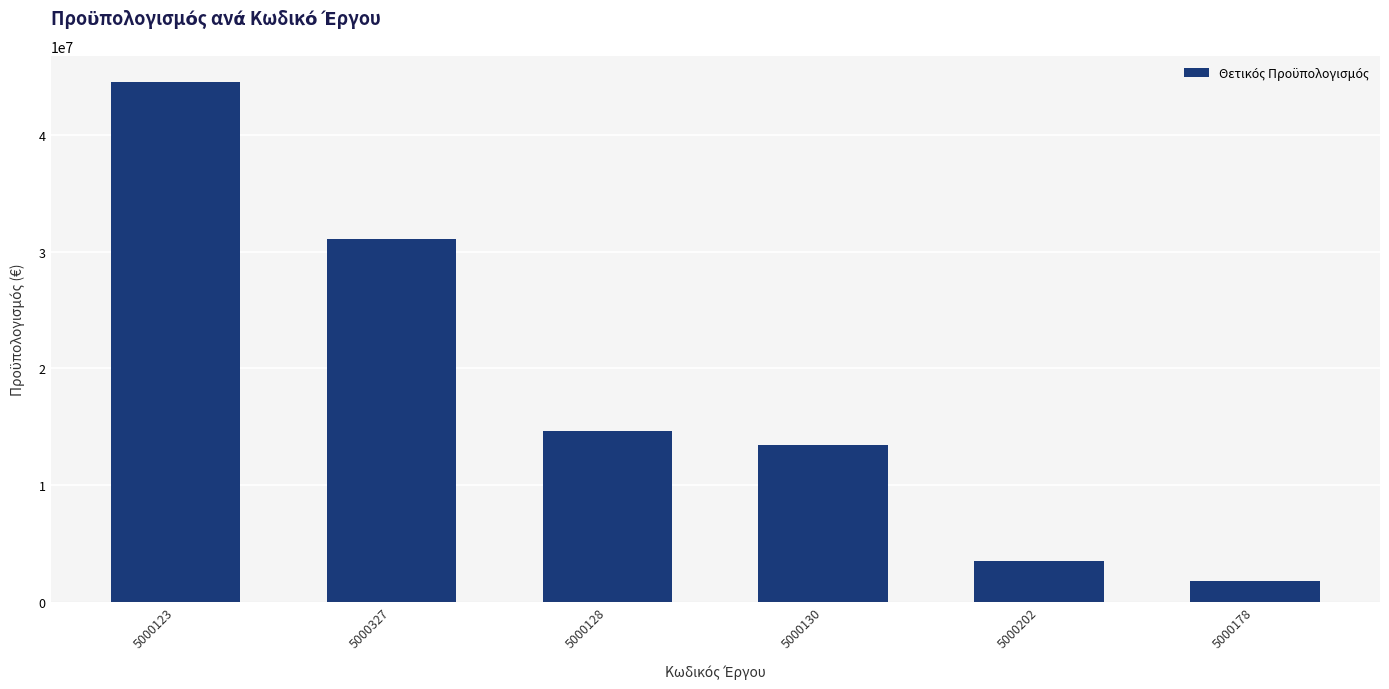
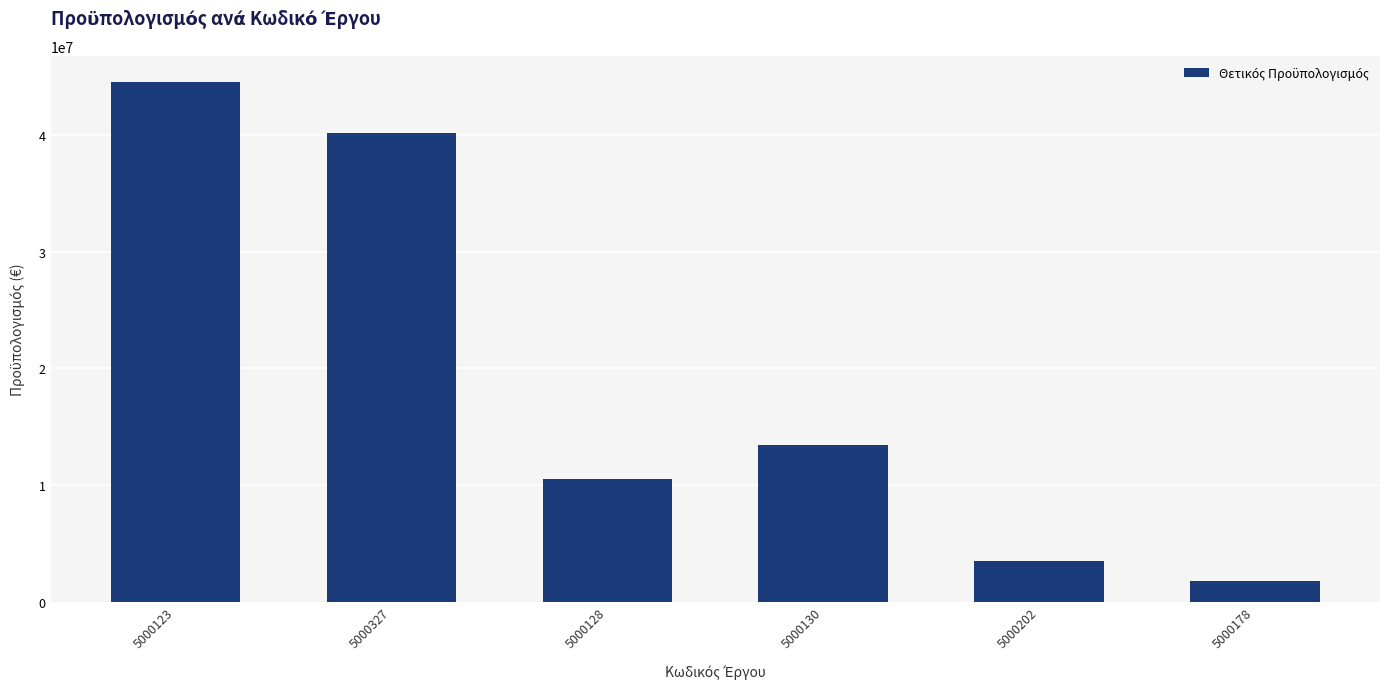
  {
    "5000123": 44600000,
-   "5000327": 31100000,
-   "5000128": 14600000,
+   "5000327": 40200000,
+   "5000128": 10500000,
    "5000130": 13500000,
    "5000202": 3500000,
    "5000178": 1800000
  }
